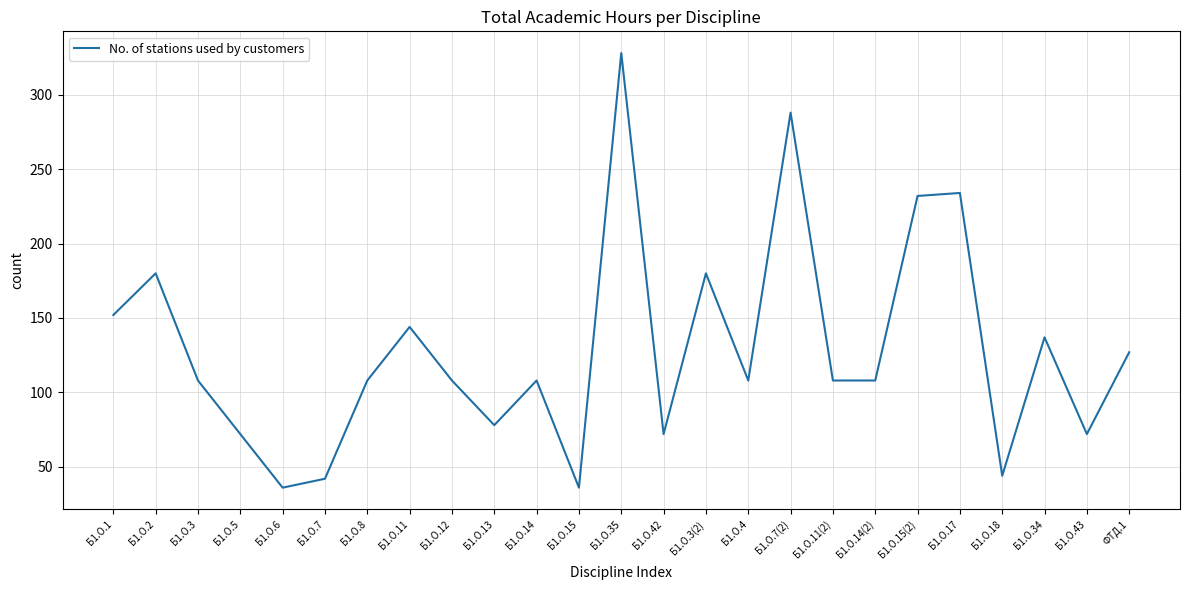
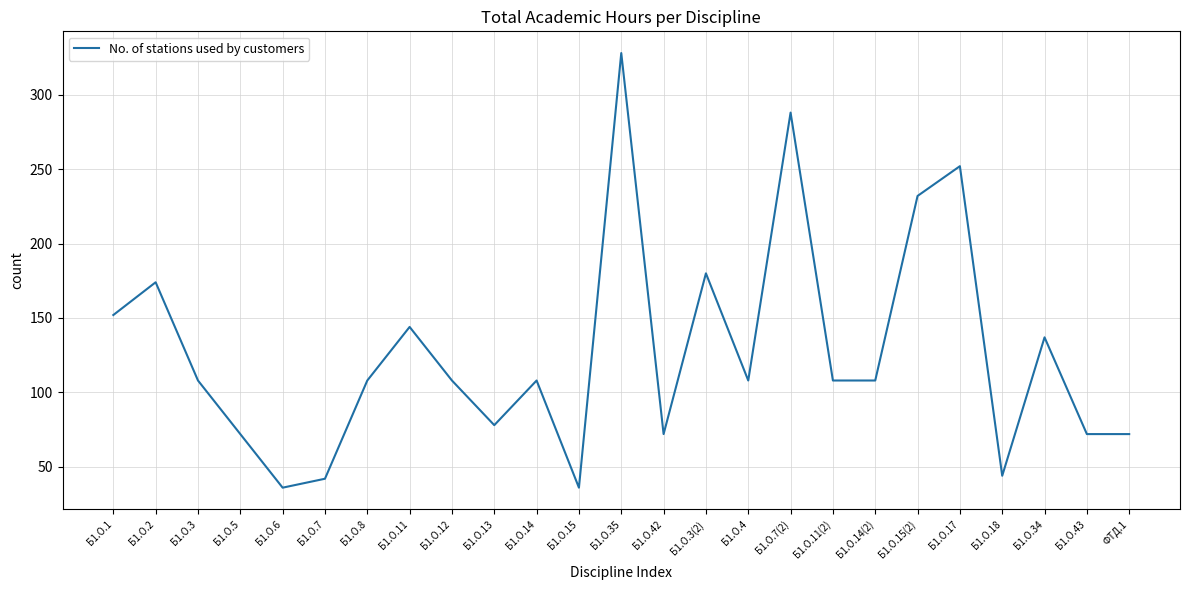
  {
    "Б1.О.1": 152,
-   "Б1.О.2": 180,
+   "Б1.О.2": 174,
    "Б1.О.3": 108,
    "Б1.О.5": 72,
    "Б1.О.6": 36,
    "Б1.О.7": 42,
    "Б1.О.8": 108,
    "Б1.О.11": 144,
    "Б1.О.12": 108,
    "Б1.О.13": 78,
    "Б1.О.14": 108,
    "Б1.О.15": 36,
    "Б1.О.35": 328,
    "Б1.О.42": 72,
    "Б1.О.3(2)": 180,
    "Б1.О.4": 108,
    "Б1.О.7(2)": 288,
    "Б1.О.11(2)": 108,
    "Б1.О.14(2)": 108,
    "Б1.О.15(2)": 232,
-   "Б1.О.17": 234,
+   "Б1.О.17": 252,
    "Б1.О.18": 44,
    "Б1.О.34": 137,
    "Б1.О.43": 72,
-   "ФТД.1": 127
+   "ФТД.1": 72
  }
